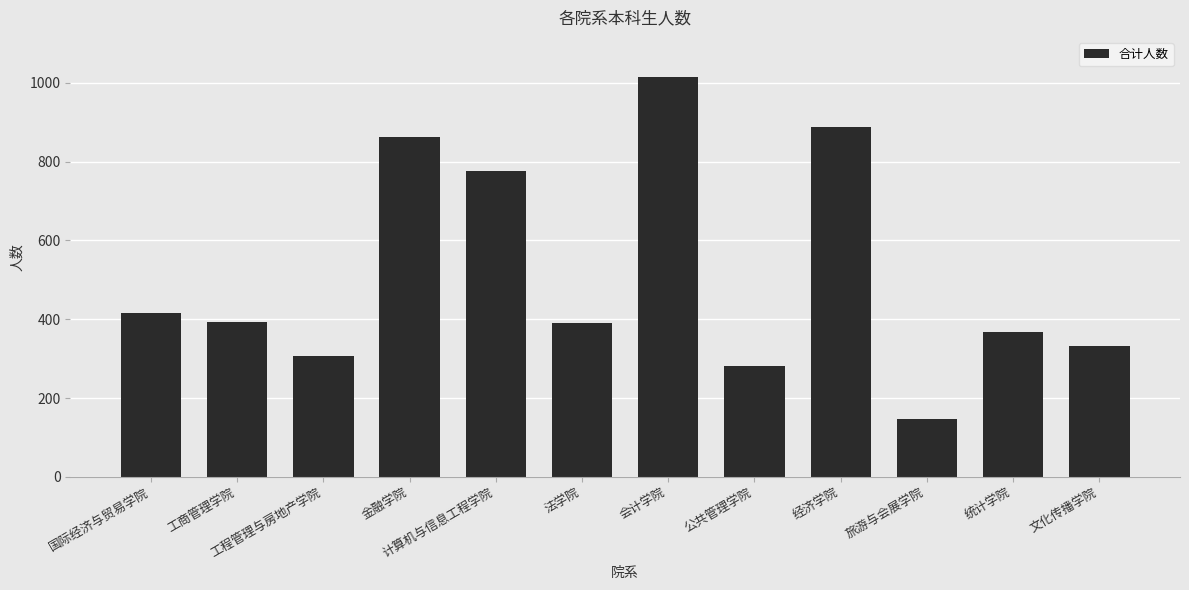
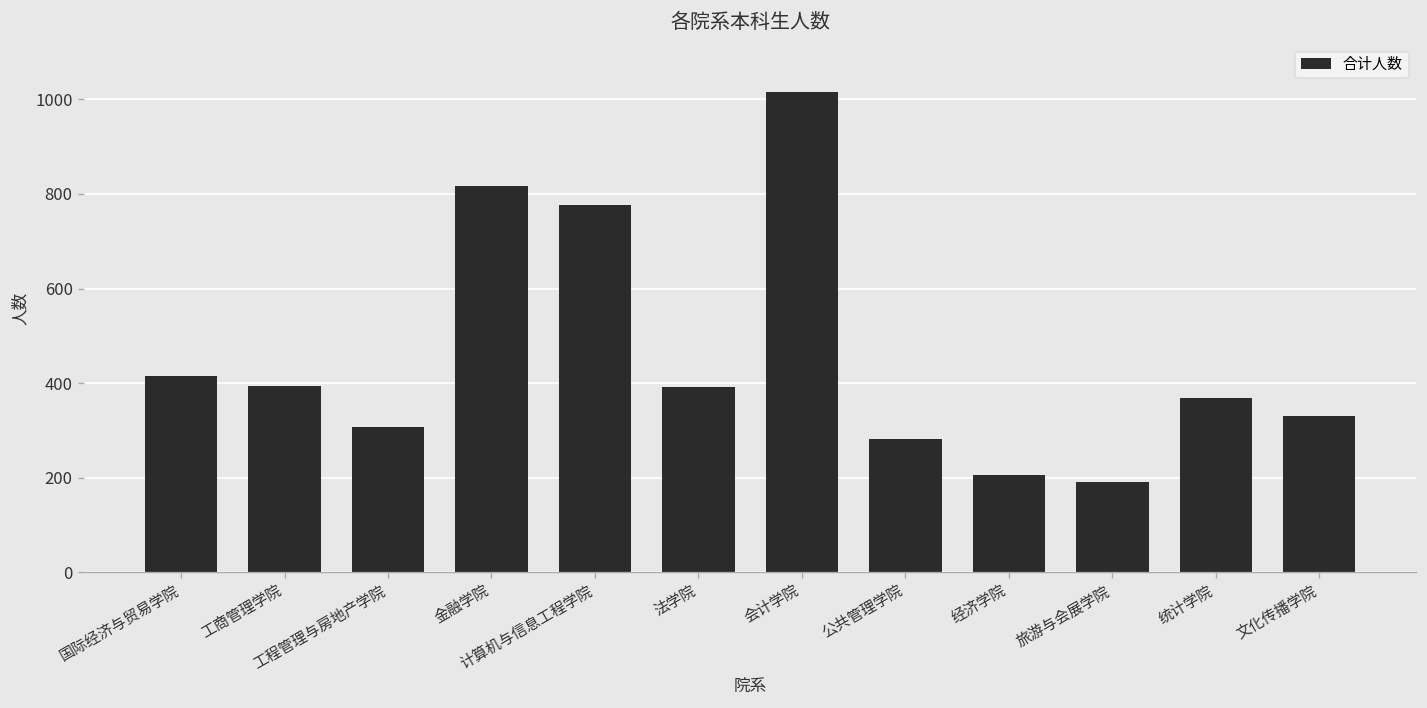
  {
    "国际经济与贸易学院": 420,
    "工商管理学院": 390,
    "工程管理与房地产学院": 310,
-   "金融学院": 860,
+   "金融学院": 820,
    "计算机与信息工程学院": 780,
    "法学院": 390,
    "会计学院": 1020,
    "公共管理学院": 280,
-   "经济学院": 890,
-   "旅游与会展学院": 150,
+   "经济学院": 210,
+   "旅游与会展学院": 190,
    "统计学院": 370,
    "文化传播学院": 330
  }
